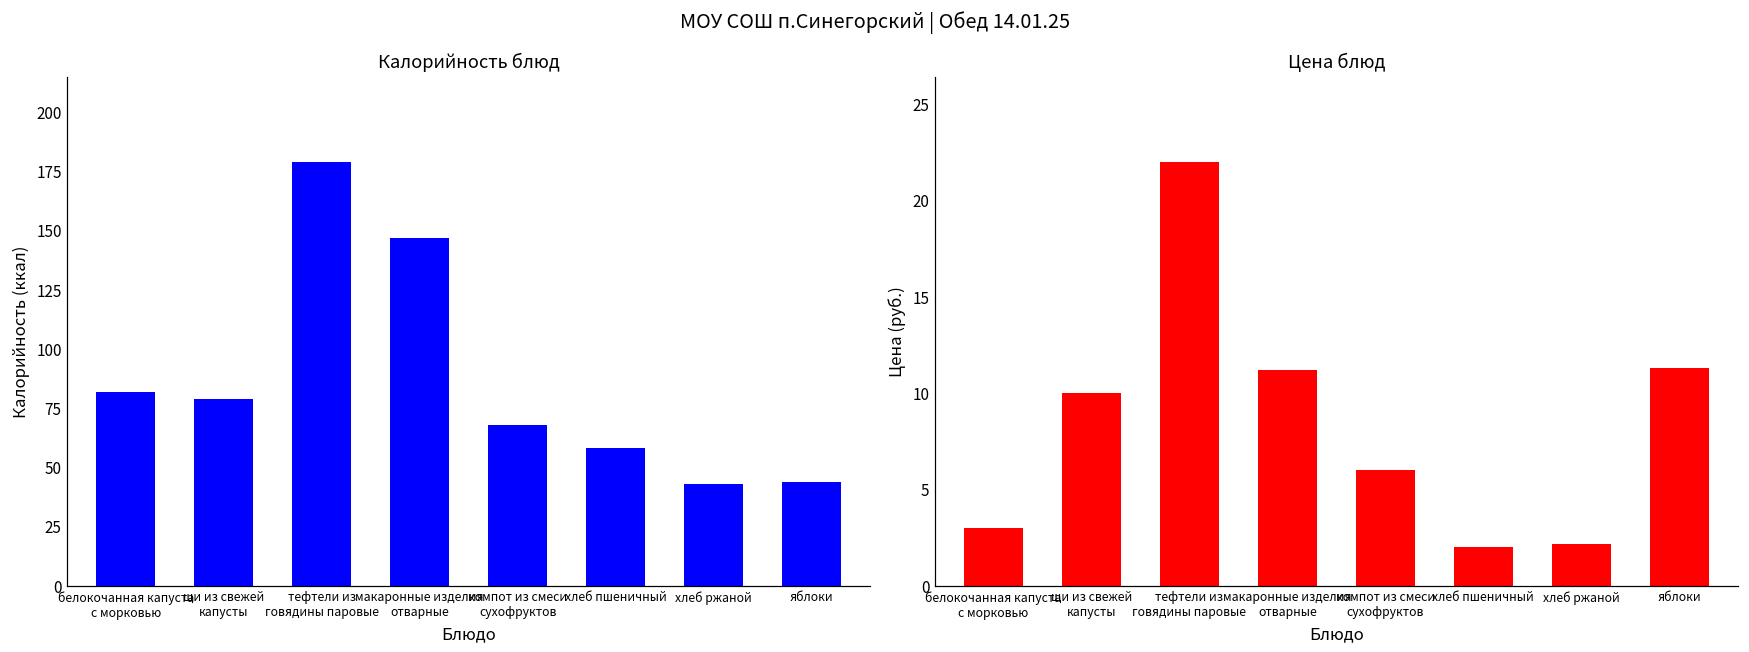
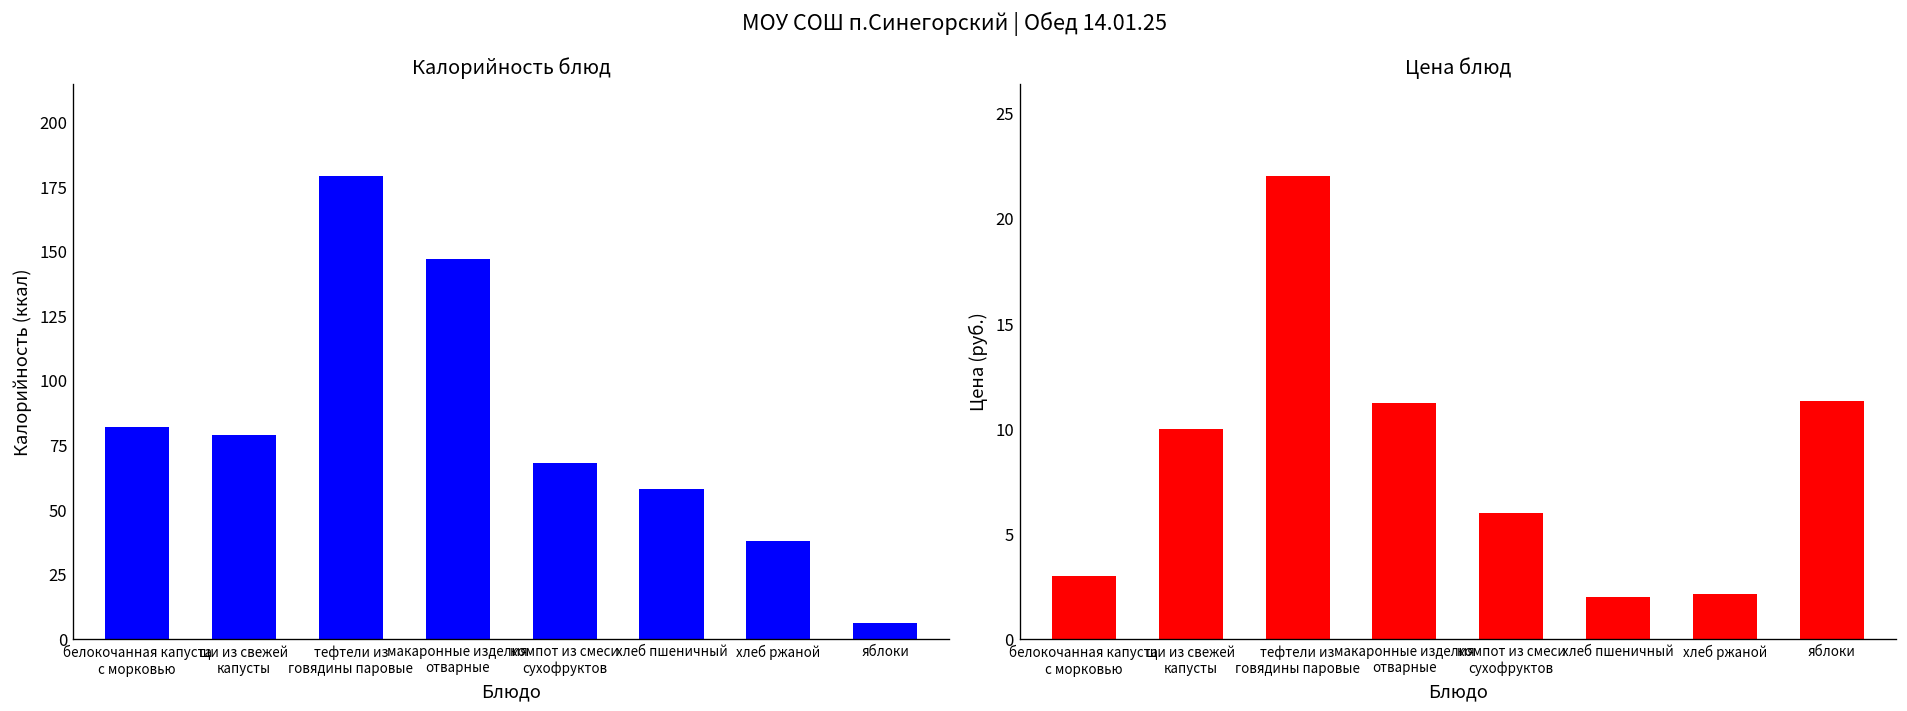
  {
    "Калорийность блюд": {
      "белокочанная капуста с морковью": 82,
      "щи из свежей капусты": 79,
      "компот из смеси сухофруктов": 68,
      "хлеб пшеничный": 58,
-     "хлеб ржаной": 43,
-     "яблоки": 44
+     "хлеб ржаной": 38,
+     "яблоки": 6
    },
    "Цена блюд": {
      "белокочанная капуста с морковью": 3.0,
      "щи из свежей капусты": 10.0,
      "хлеб пшеничный": 2.0,
      "хлеб ржаной": 2.2,
      "яблоки": 11.3
    }
  }
